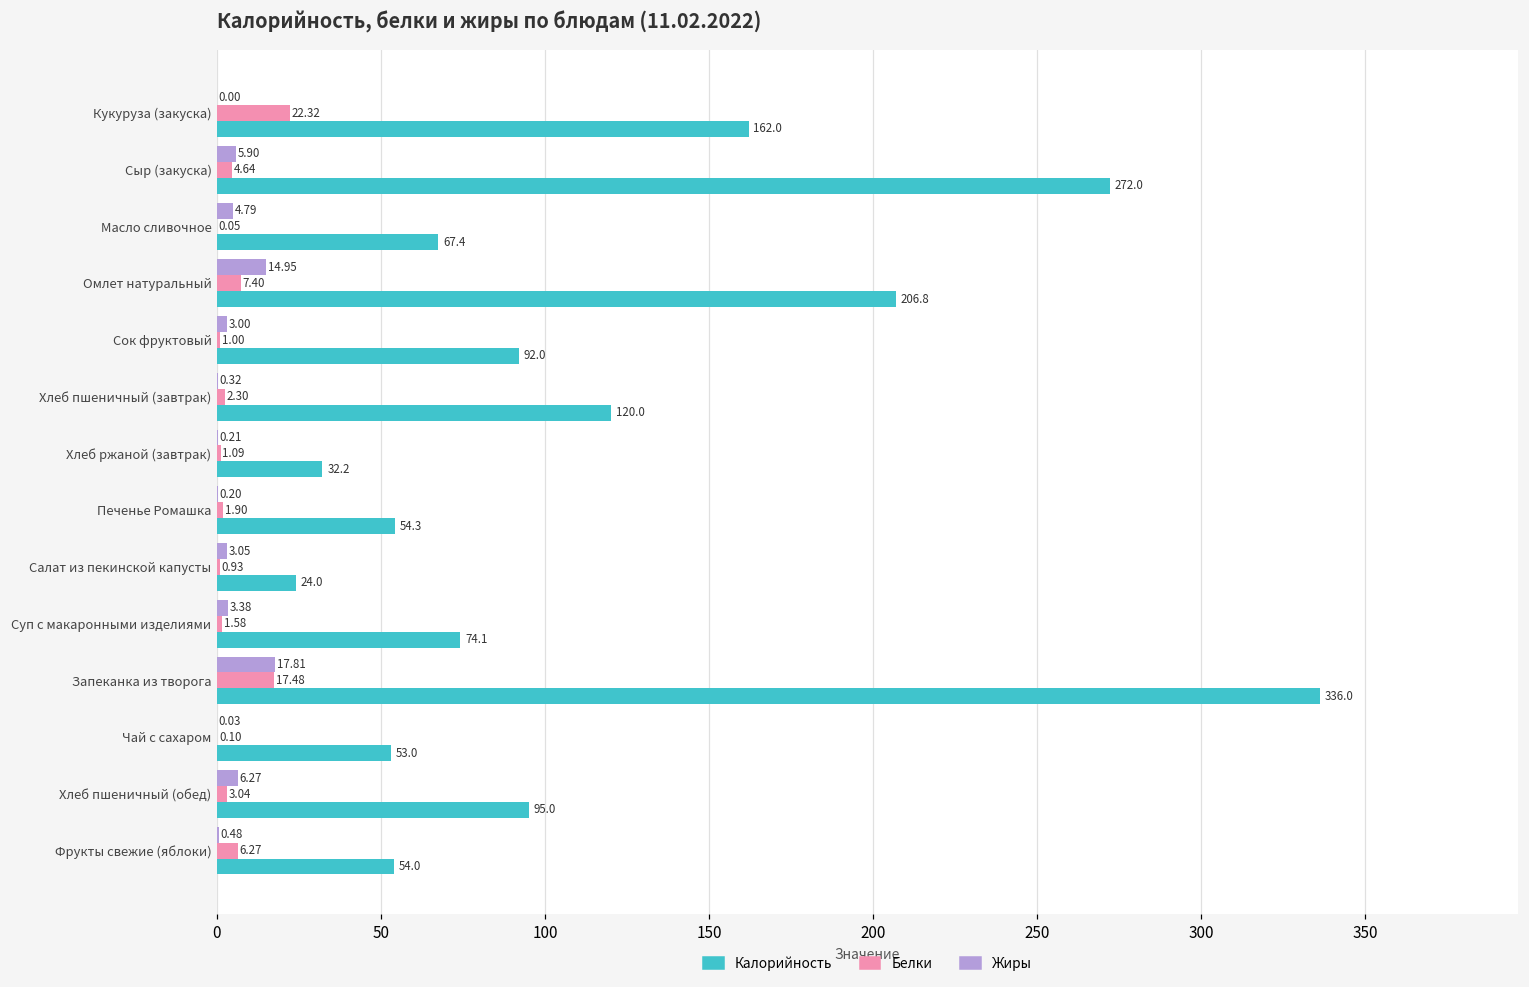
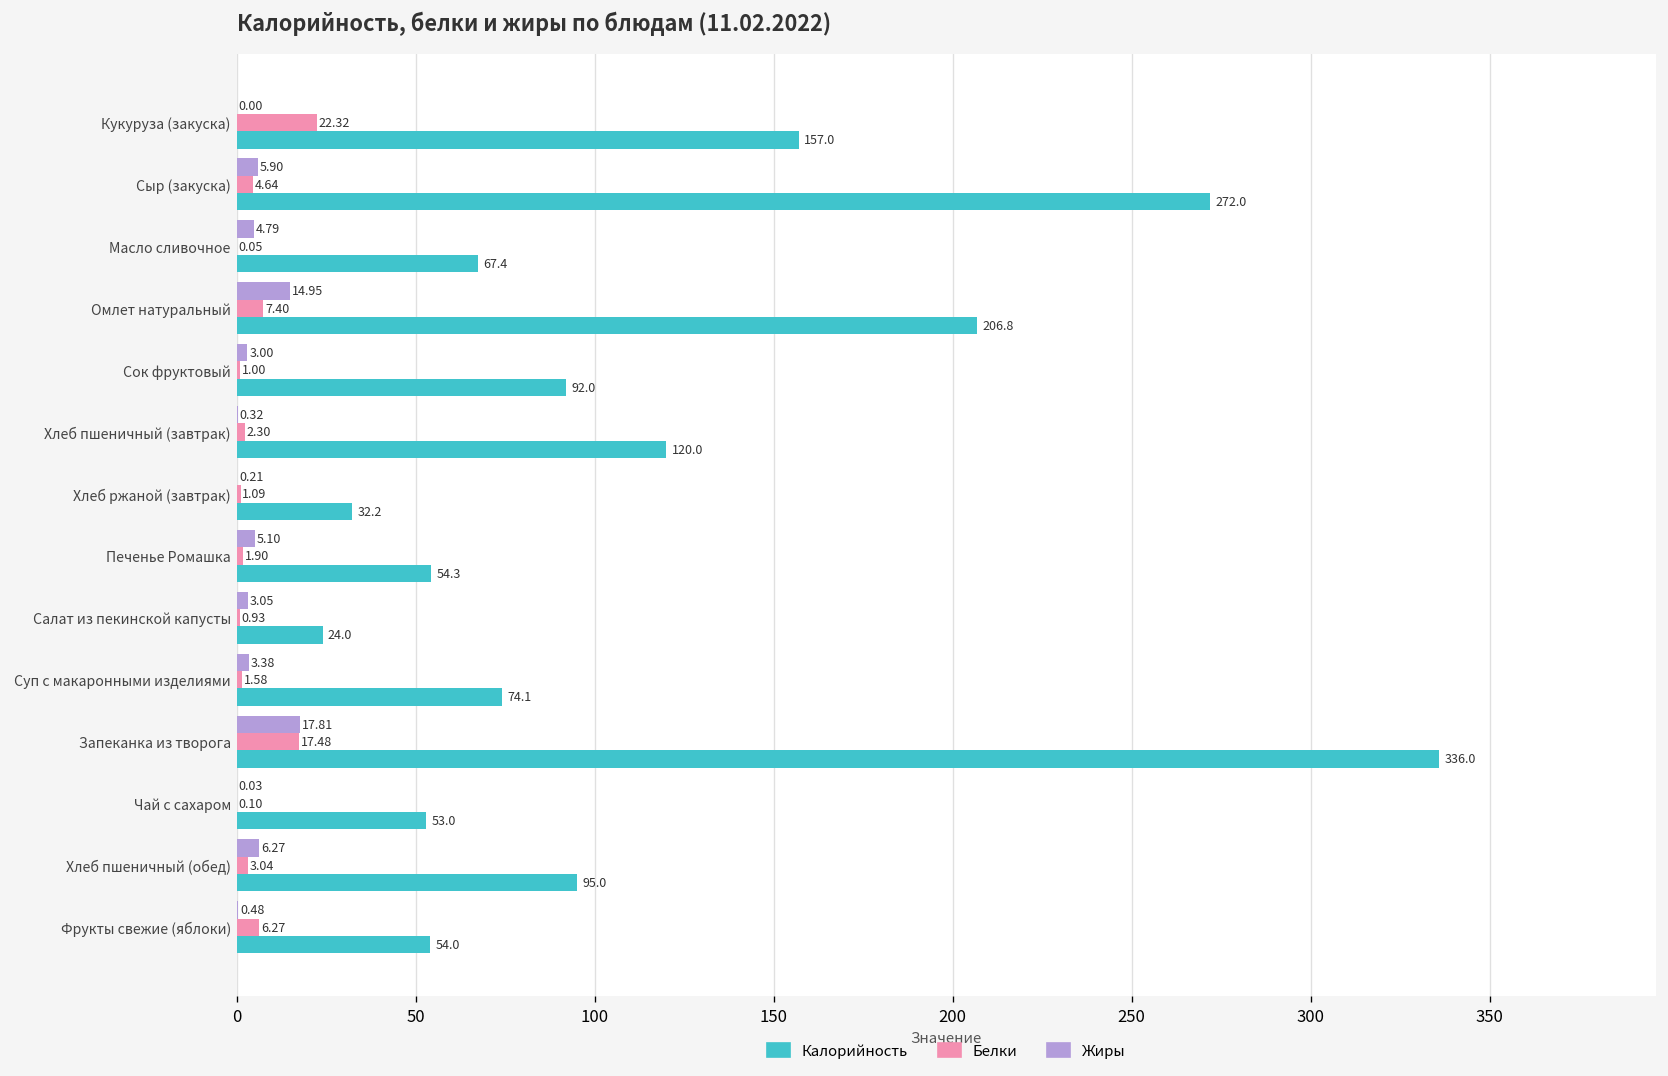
  {
    "Калорийность": {
-     "Кукуруза (закуска)": 162.0,
+     "Кукуруза (закуска)": 157.0,
      "Сыр (закуска)": 272.0,
      "Масло сливочное": 67.4,
      "Омлет натуральный": 206.8,
      "Сок фруктовый": 92.0,
      "Хлеб пшеничный (завтрак)": 120.0,
      "Хлеб ржаной (завтрак)": 32.2,
      "Печенье Ромашка": 54.3,
      "Салат из пекинской капусты": 24.0,
      "Суп с макаронными изделиями": 74.1,
      "Запеканка из творога": 336.0,
      "Чай с сахаром": 53.0,
      "Хлеб пшеничный (обед)": 95.0,
      "Фрукты свежие (яблоки)": 54.0
    },
    "Белки": {
      "Кукуруза (закуска)": 22.32,
      "Сыр (закуска)": 4.64,
      "Масло сливочное": 0.05,
      "Омлет натуральный": 7.40,
      "Сок фруктовый": 1.00,
      "Хлеб пшеничный (завтрак)": 2.30,
      "Хлеб ржаной (завтрак)": 1.09,
      "Печенье Ромашка": 1.90,
      "Салат из пекинской капусты": 0.93,
      "Суп с макаронными изделиями": 1.58,
      "Запеканка из творога": 17.48,
      "Чай с сахаром": 0.10,
      "Хлеб пшеничный (обед)": 3.04,
      "Фрукты свежие (яблоки)": 6.27
    },
    "Жиры": {
      "Кукуруза (закуска)": 0.00,
      "Сыр (закуска)": 5.90,
      "Масло сливочное": 4.79,
      "Омлет натуральный": 14.95,
      "Сок фруктовый": 3.00,
      "Хлеб пшеничный (завтрак)": 0.32,
      "Хлеб ржаной (завтрак)": 0.21,
-     "Печенье Ромашка": 0.20,
+     "Печенье Ромашка": 5.10,
      "Салат из пекинской капусты": 3.05,
      "Суп с макаронными изделиями": 3.38,
      "Запеканка из творога": 17.81,
      "Чай с сахаром": 0.03,
      "Хлеб пшеничный (обед)": 6.27,
      "Фрукты свежие (яблоки)": 0.48
    }
  }
